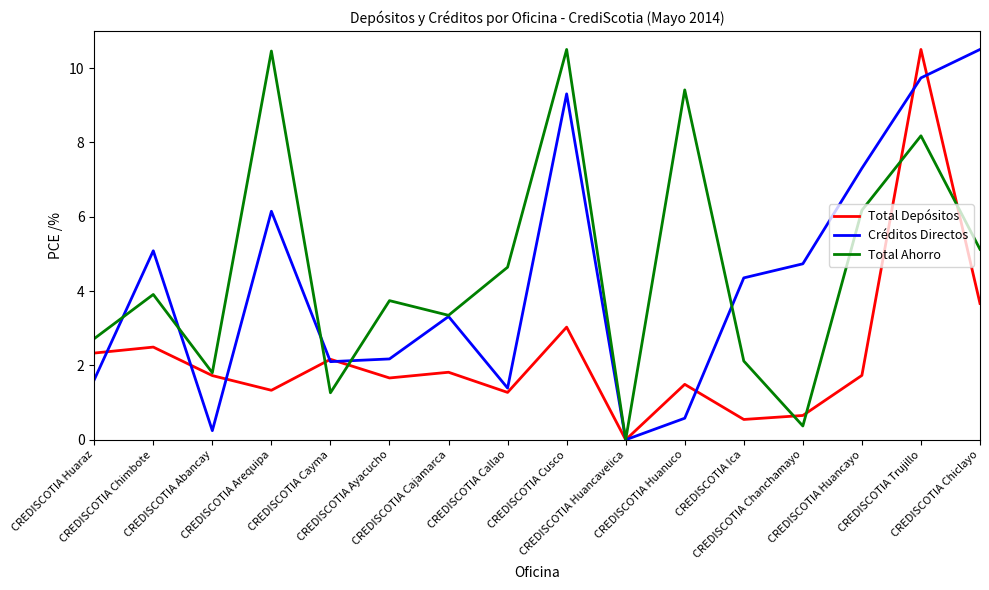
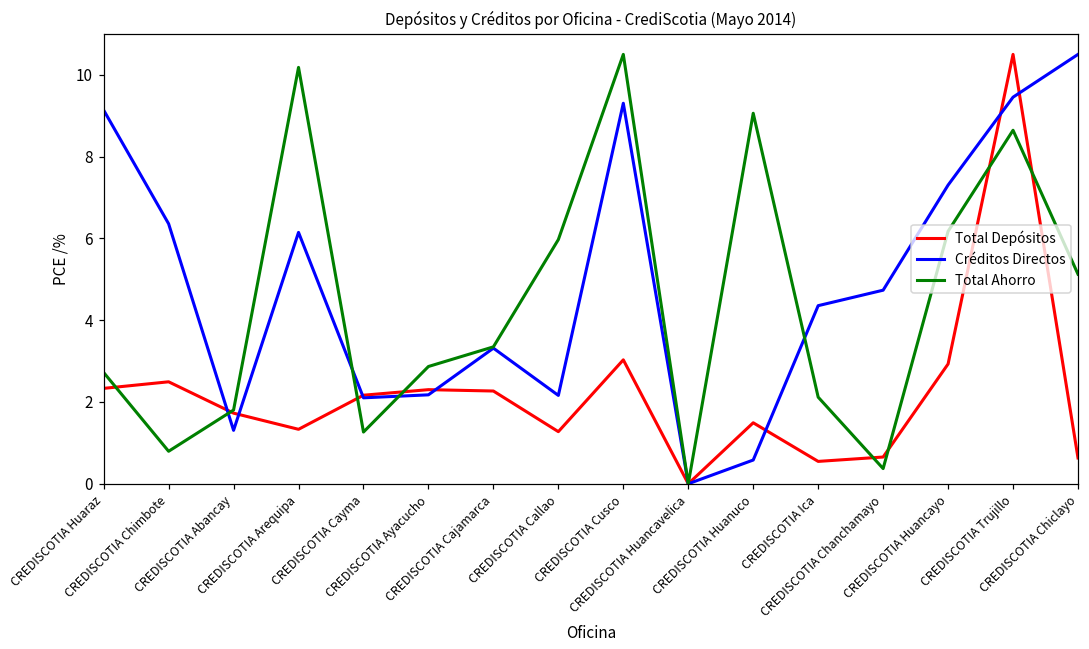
  {
    "Total Depósitos": {
      "CREDISCOTIA Huaraz": 2.3,
      "CREDISCOTIA Chimbote": 2.5,
      "CREDISCOTIA Abancay": 1.7,
      "CREDISCOTIA Arequipa": 1.3,
-     "CREDISCOTIA Ayacucho": 1.7,
-     "CREDISCOTIA Cajamarca": 1.8,
+     "CREDISCOTIA Ayacucho": 2.3,
+     "CREDISCOTIA Cajamarca": 2.3,
      "CREDISCOTIA Callao": 1.3,
      "CREDISCOTIA Cusco": 3.0,
      "CREDISCOTIA Huanuco": 1.5,
      "CREDISCOTIA Ica": 0.5,
      "CREDISCOTIA Chanchamayo": 0.7,
-     "CREDISCOTIA Huancayo": 1.7,
+     "CREDISCOTIA Huancayo": 2.9,
      "CREDISCOTIA Trujillo": 10.5,
-     "CREDISCOTIA Chiclayo": 3.7
+     "CREDISCOTIA Chiclayo": 0.6
    },
    "Créditos Directos": {
-     "CREDISCOTIA Huaraz": 1.6,
-     "CREDISCOTIA Chimbote": 5.1,
-     "CREDISCOTIA Abancay": 0.2,
+     "CREDISCOTIA Huaraz": 9.1,
+     "CREDISCOTIA Chimbote": 6.4,
+     "CREDISCOTIA Abancay": 1.3,
      "CREDISCOTIA Arequipa": 6.1,
      "CREDISCOTIA Ayacucho": 2.2,
-     "CREDISCOTIA Callao": 1.4,
+     "CREDISCOTIA Callao": 2.2,
      "CREDISCOTIA Cusco": 9.3,
      "CREDISCOTIA Huanuco": 0.6,
      "CREDISCOTIA Ica": 4.4,
      "CREDISCOTIA Chanchamayo": 4.7,
      "CREDISCOTIA Huancayo": 7.3,
-     "CREDISCOTIA Trujillo": 9.7,
+     "CREDISCOTIA Trujillo": 9.5,
      "CREDISCOTIA Chiclayo": 10.5
    },
    "Total Ahorro": {
      "CREDISCOTIA Huaraz": 2.7,
-     "CREDISCOTIA Chimbote": 3.9,
+     "CREDISCOTIA Chimbote": 0.8,
      "CREDISCOTIA Abancay": 1.8,
-     "CREDISCOTIA Arequipa": 10.5,
+     "CREDISCOTIA Arequipa": 10.2,
      "CREDISCOTIA Cayma": 1.3,
-     "CREDISCOTIA Ayacucho": 3.7,
-     "CREDISCOTIA Callao": 4.6,
+     "CREDISCOTIA Ayacucho": 2.9,
+     "CREDISCOTIA Callao": 6.0,
      "CREDISCOTIA Cusco": 10.5,
-     "CREDISCOTIA Huanuco": 9.4,
+     "CREDISCOTIA Huanuco": 9.1,
      "CREDISCOTIA Ica": 2.1,
      "CREDISCOTIA Chanchamayo": 0.4,
-     "CREDISCOTIA Trujillo": 8.2,
+     "CREDISCOTIA Trujillo": 8.6,
      "CREDISCOTIA Chiclayo": 5.1
    }
  }
